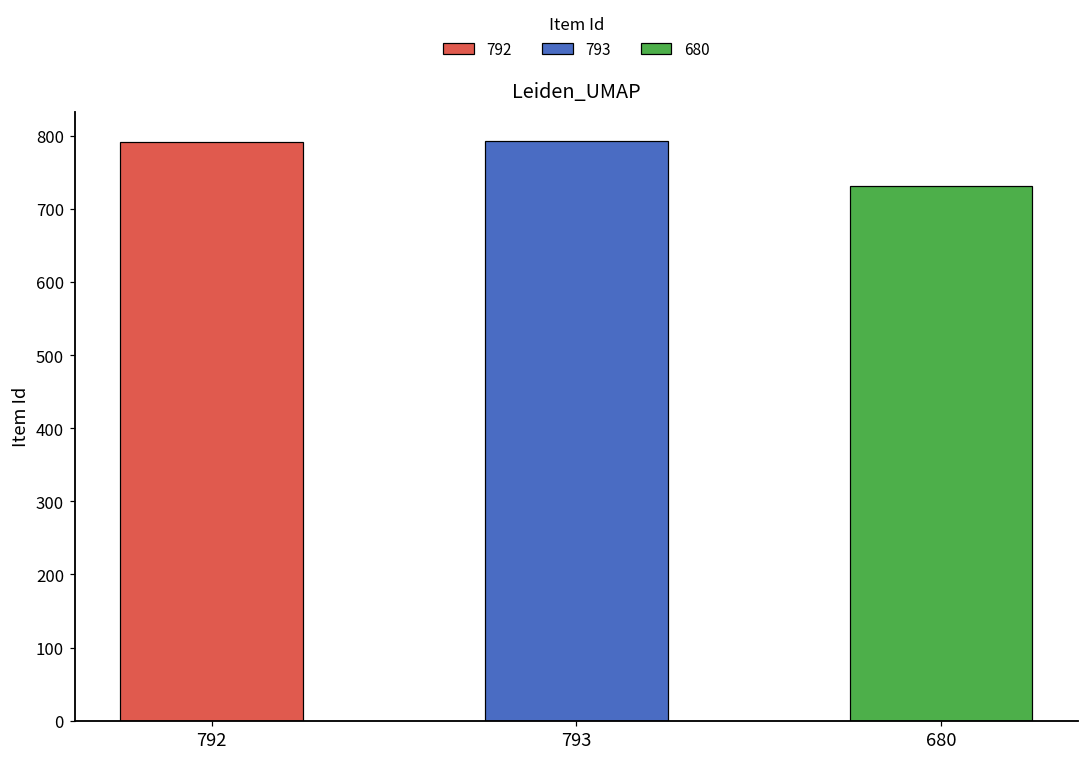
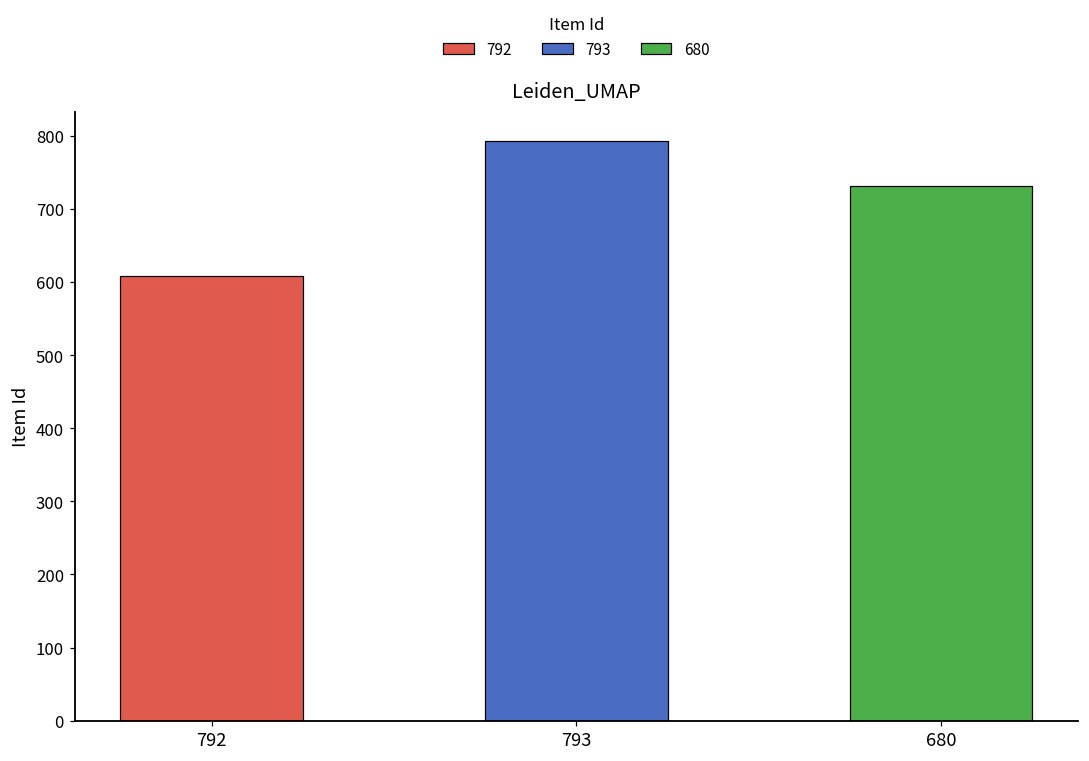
  {
-   "792": 790,
+   "792": 610,
    "793": 790,
    "680": 730
  }
